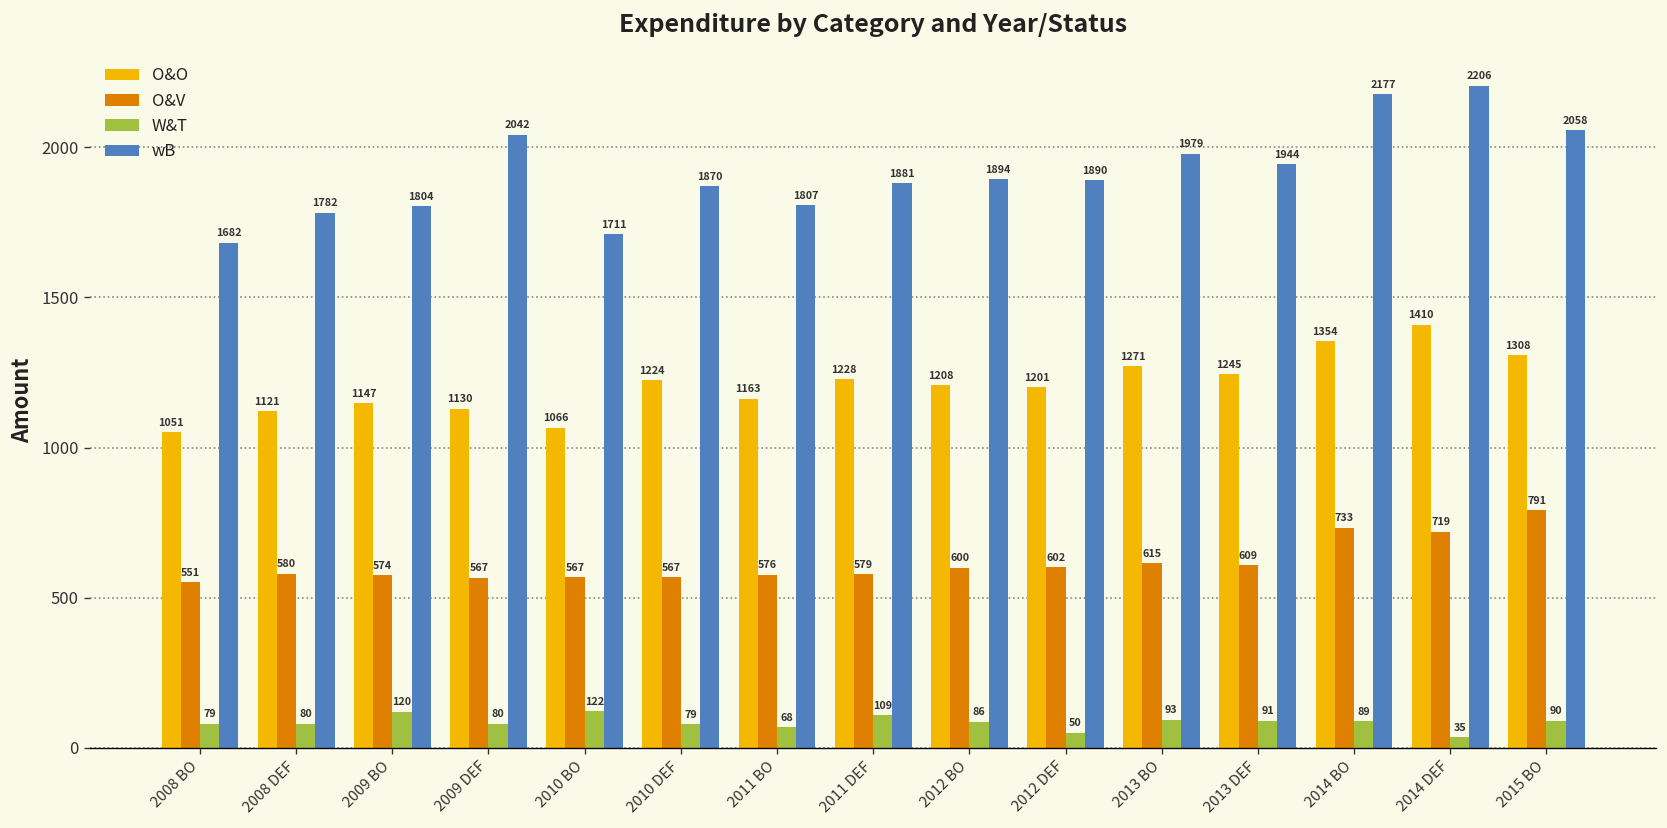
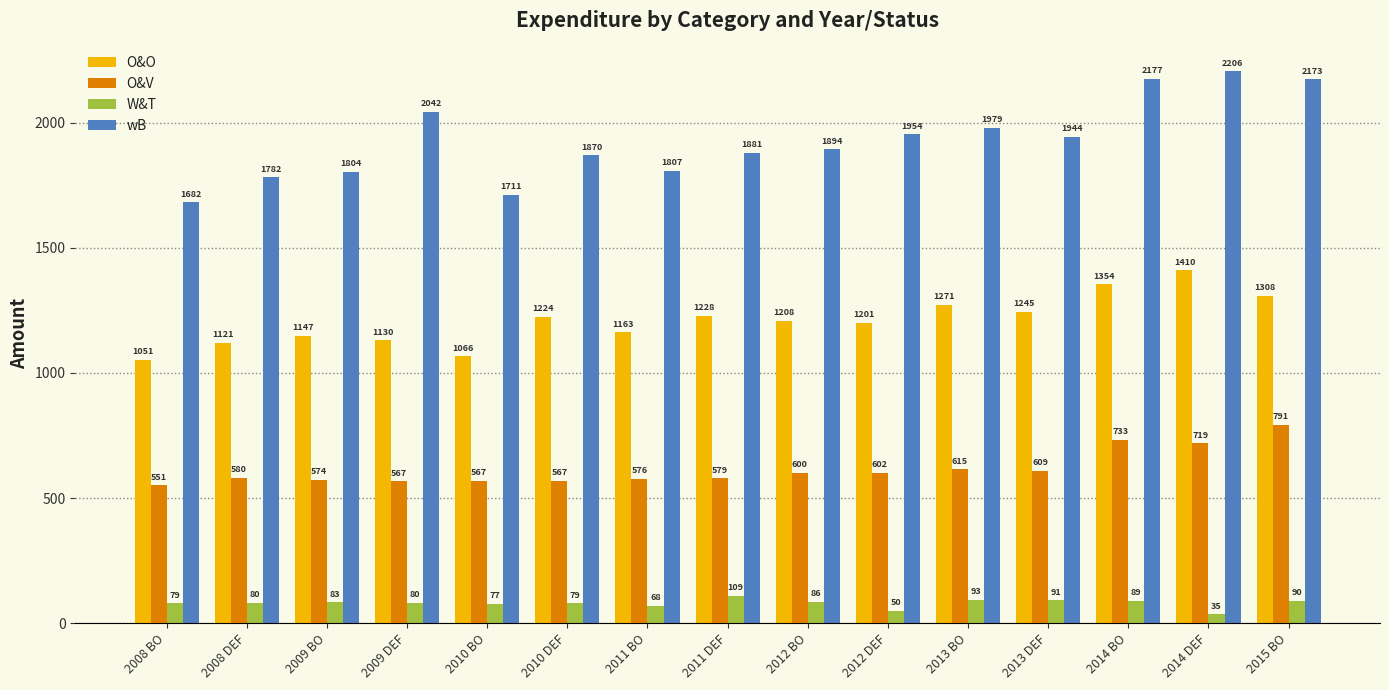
  {
    "W&T": {
      "2008 BO": 79,
      "2008 DEF": 80,
-     "2009 BO": 120,
+     "2009 BO": 83,
      "2009 DEF": 80,
-     "2010 BO": 122,
+     "2010 BO": 77,
      "2010 DEF": 79,
      "2011 BO": 68,
      "2011 DEF": 109,
      "2012 BO": 86,
      "2012 DEF": 50,
      "2013 BO": 93,
      "2013 DEF": 91,
      "2014 BO": 89,
      "2014 DEF": 35,
      "2015 BO": 90
    },
    "wB": {
      "2008 BO": 1682,
      "2008 DEF": 1782,
      "2009 BO": 1804,
      "2009 DEF": 2042,
      "2010 BO": 1711,
      "2010 DEF": 1870,
      "2011 BO": 1807,
      "2011 DEF": 1881,
      "2012 BO": 1894,
-     "2012 DEF": 1890,
+     "2012 DEF": 1954,
      "2013 BO": 1979,
      "2013 DEF": 1944,
      "2014 BO": 2177,
      "2014 DEF": 2206,
-     "2015 BO": 2058
+     "2015 BO": 2173
    }
  }
